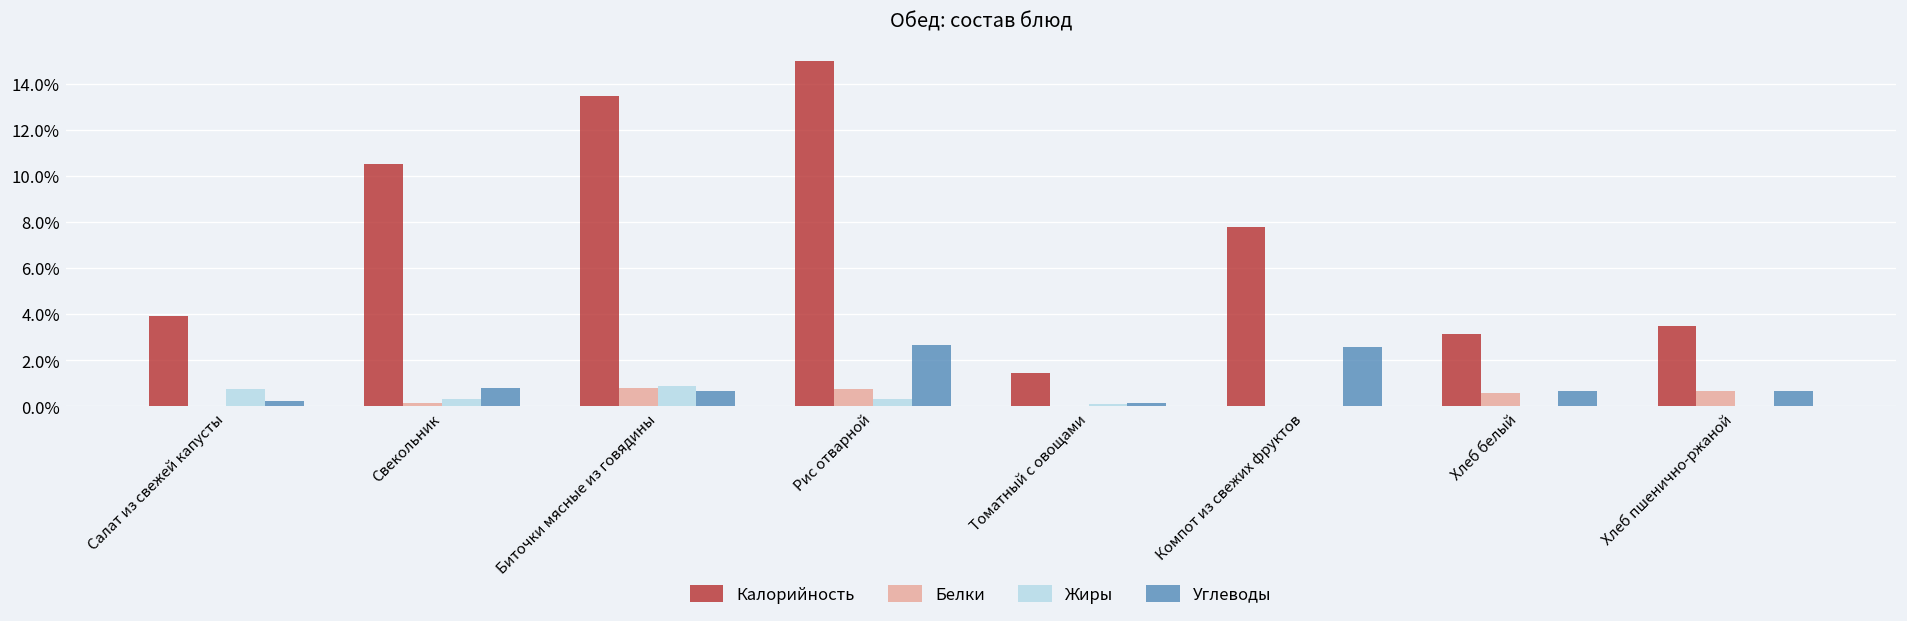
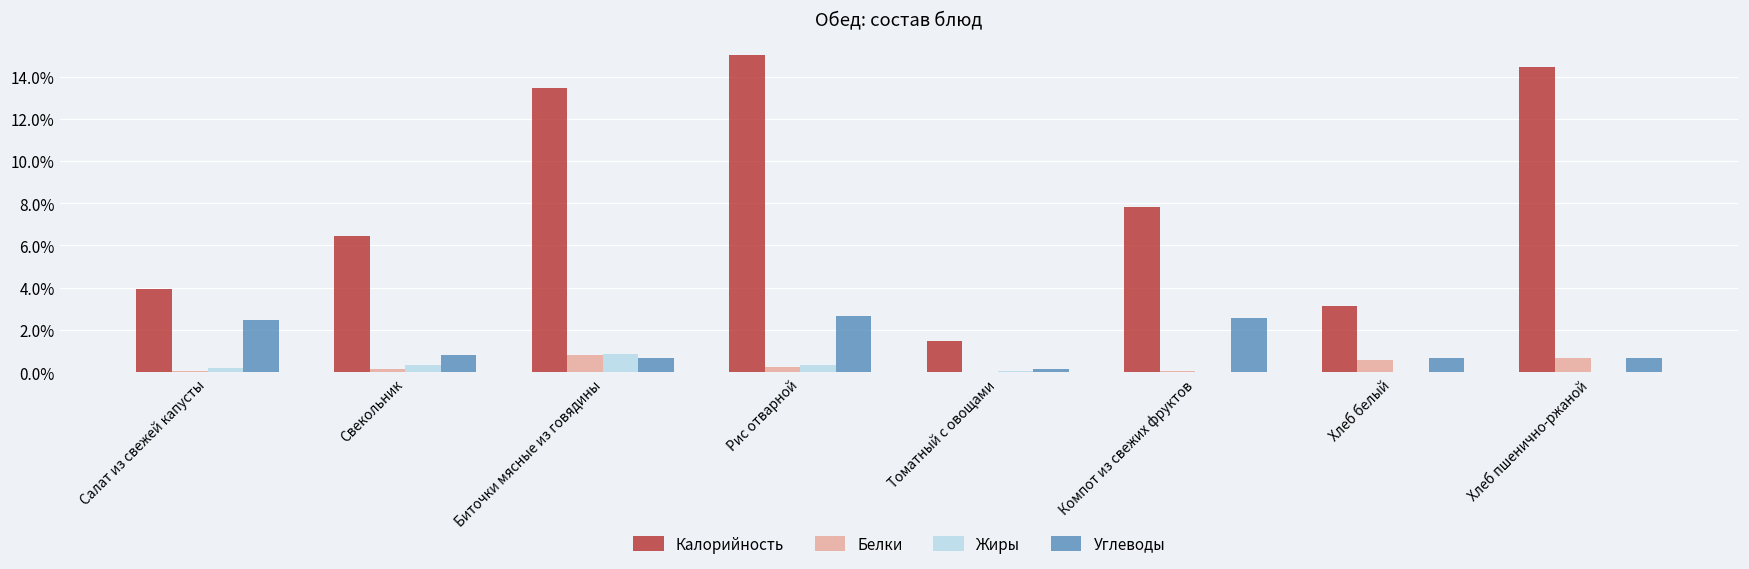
  {
    "Калорийность": {
      "Салат из свежей капусты": "3.9%",
-     "Свекольник": "10.5%",
+     "Свекольник": "6.5%",
      "Биточки мясные из говядины": "13.5%",
      "Рис отварной": "15.0%",
      "Томатный с овощами": "1.5%",
      "Компот из свежих фруктов": "7.8%",
      "Хлеб белый": "3.1%",
-     "Хлеб пшенично-ржаной": "3.5%"
+     "Хлеб пшенично-ржаной": "14.5%"
    },
    "Белки": {
      "Свекольник": "0.1%",
      "Биточки мясные из говядины": "0.8%",
-     "Рис отварной": "0.7%",
+     "Рис отварной": "0.3%",
      "Хлеб белый": "0.6%",
      "Хлеб пшенично-ржаной": "0.7%"
    },
    "Жиры": {
-     "Салат из свежей капусты": "0.7%",
+     "Салат из свежей капусты": "0.2%",
      "Свекольник": "0.3%",
      "Биточки мясные из говядины": "0.9%",
      "Рис отварной": "0.3%"
    },
    "Углеводы": {
-     "Салат из свежей капусты": "0.2%",
+     "Салат из свежей капусты": "2.5%",
      "Свекольник": "0.8%",
      "Биточки мясные из говядины": "0.7%",
      "Рис отварной": "2.7%",
      "Томатный с овощами": "0.1%",
      "Компот из свежих фруктов": "2.6%",
      "Хлеб белый": "0.7%",
      "Хлеб пшенично-ржаной": "0.7%"
    }
  }
